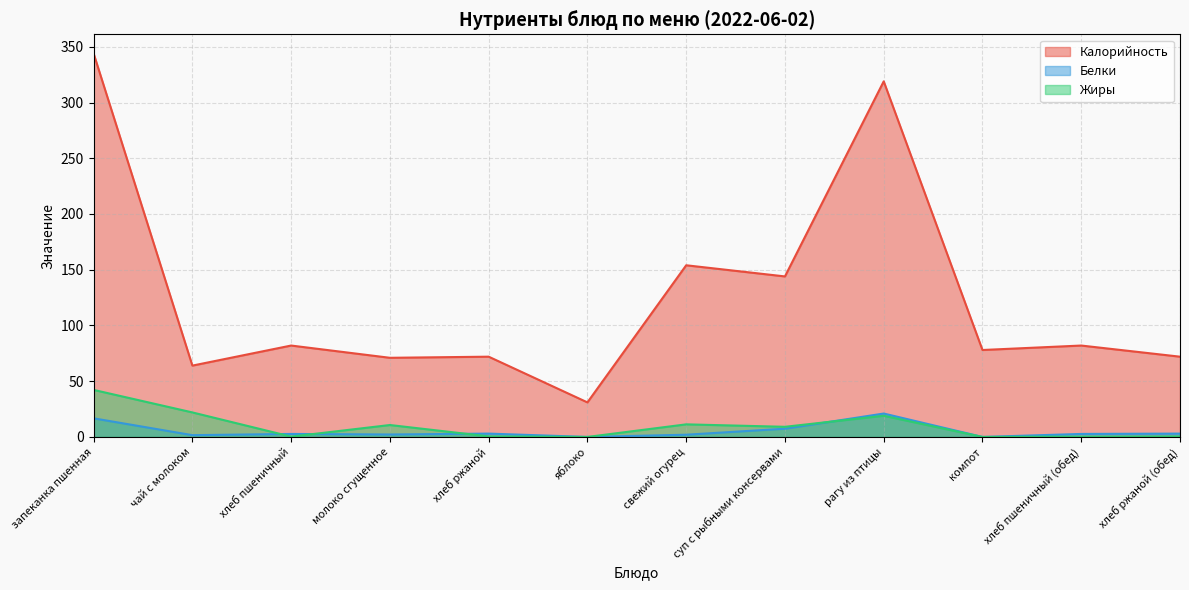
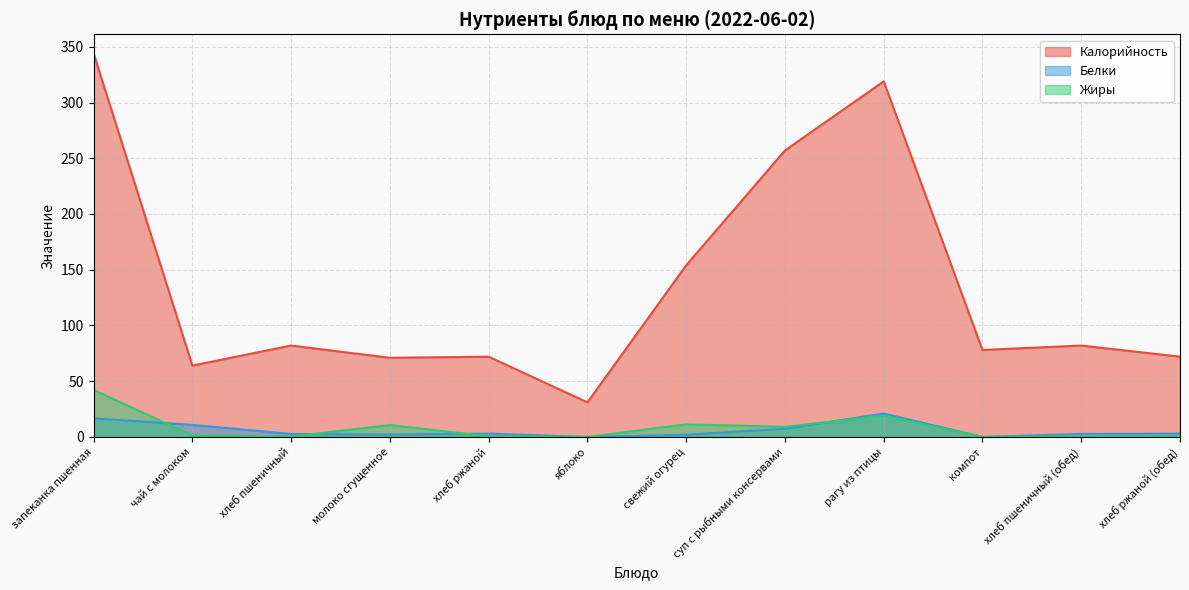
  {
    "Калорийность": {
      "запеканка пшенная": 344,
      "чай с молоком": 64,
      "хлеб пшеничный": 82,
      "молоко сгущенное": 71,
      "хлеб ржаной": 72,
      "яблоко": 31,
      "свежий огурец": 154,
-     "суп с рыбными консервами": 144,
+     "суп с рыбными консервами": 257,
      "рагу из птицы": 319,
      "компот": 78,
      "хлеб пшеничный (обед)": 82,
      "хлеб ржаной (обед)": 72
    },
    "Белки": {
      "запеканка пшенная": 17,
-     "чай с молоком": 2,
+     "чай с молоком": 11,
      "хлеб пшеничный": 3,
      "молоко сгущенное": 2,
      "хлеб ржаной": 3,
      "свежий огурец": 2,
      "хлеб пшеничный (обед)": 3,
      "хлеб ржаной (обед)": 3
    },
    "Жиры": {
      "запеканка пшенная": 42,
-     "чай с молоком": 22,
+     "чай с молоком": 1,
      "хлеб пшеничный": 0,
      "молоко сгущенное": 11,
      "хлеб ржаной": 1,
      "свежий огурец": 11,
      "хлеб пшеничный (обед)": 0,
      "хлеб ржаной (обед)": 1
    }
  }
